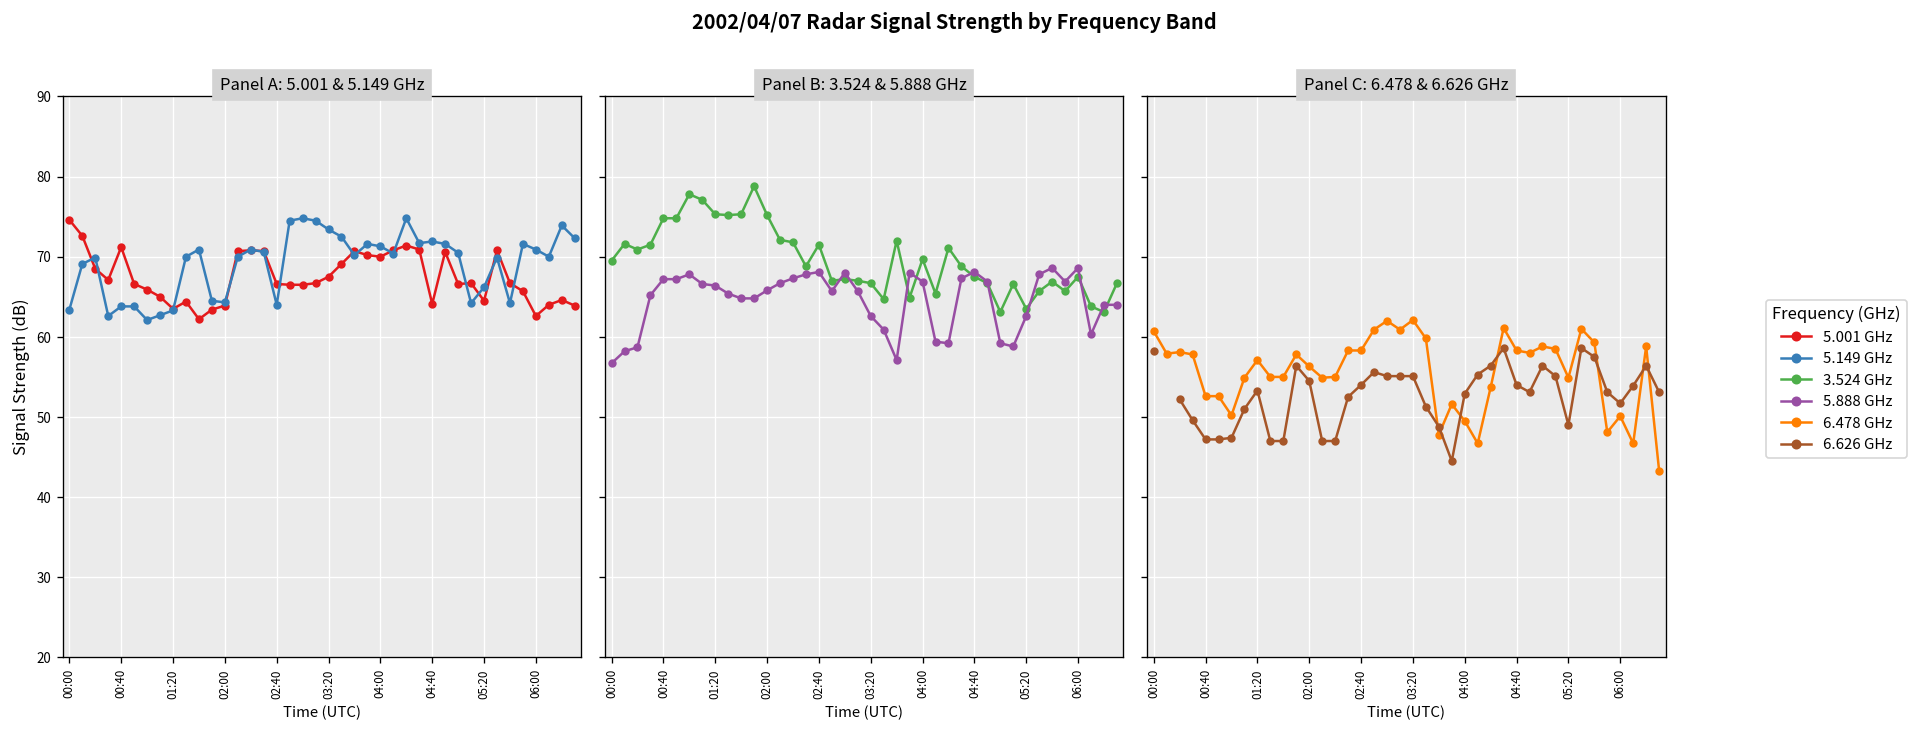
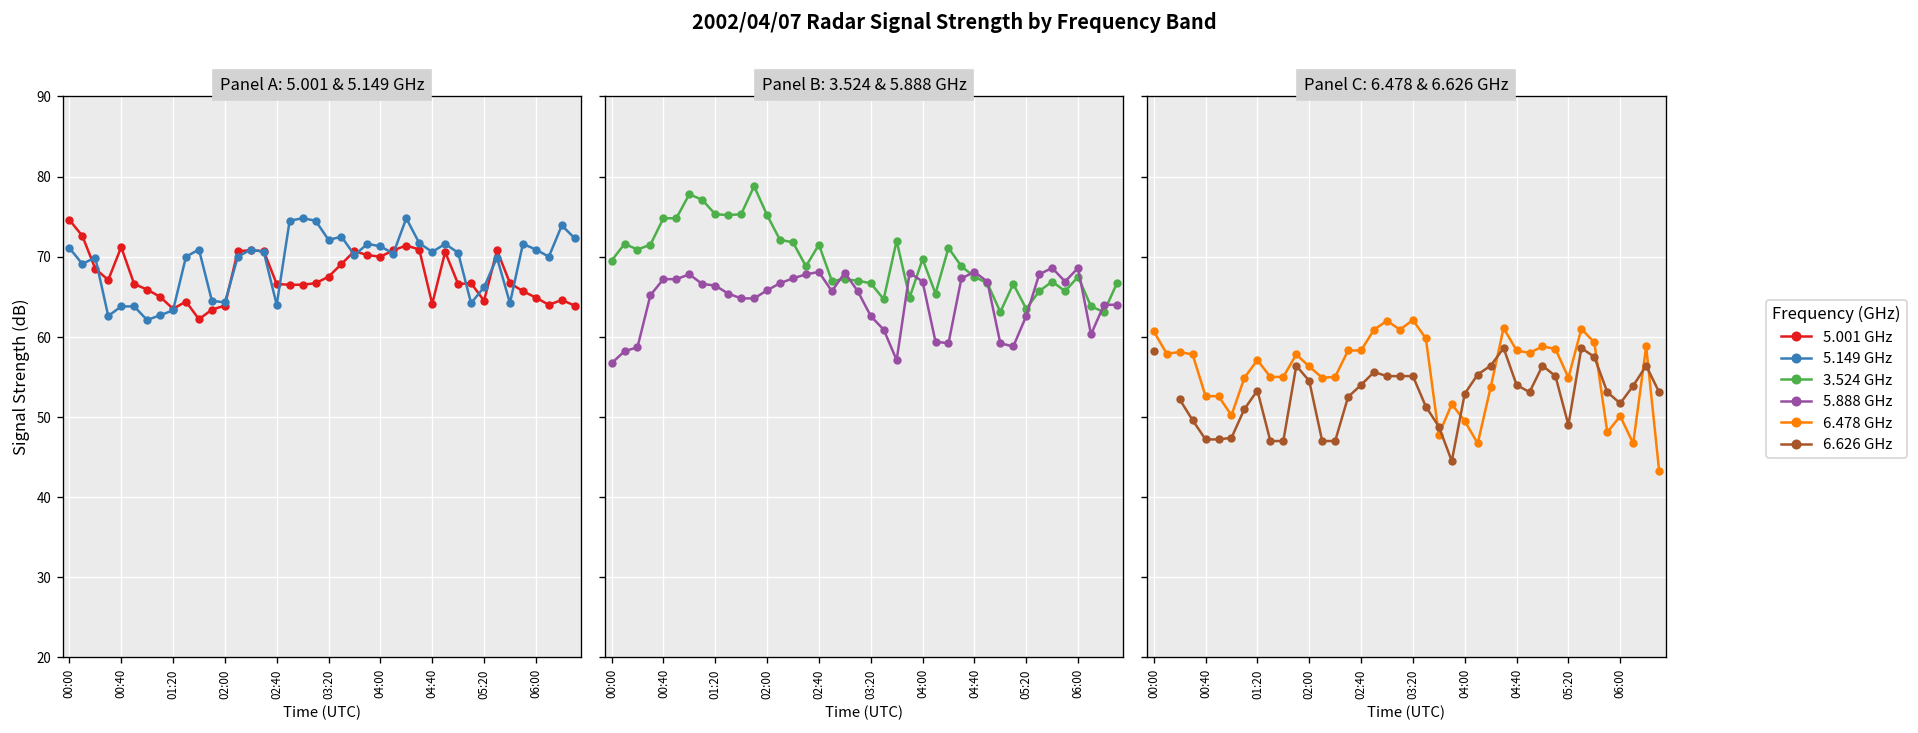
  {
    "Panel A: 5.001 & 5.149 GHz": {
      "5.001 GHz": {
        "00:00": 75,
        "00:40": 71,
        "02:00": 64,
        "02:40": 67,
        "03:20": 68,
        "04:00": 70,
        "04:40": 64,
        "05:20": 65,
-       "06:00": 63
+       "06:00": 65
      },
      "5.149 GHz": {
-       "00:00": 63,
+       "00:00": 71,
        "00:40": 64,
        "02:00": 64,
        "02:40": 64,
-       "03:20": 73,
+       "03:20": 72,
        "04:00": 71,
-       "04:40": 72,
+       "04:40": 71,
        "05:20": 66,
        "06:00": 71
      }
    }
  }
